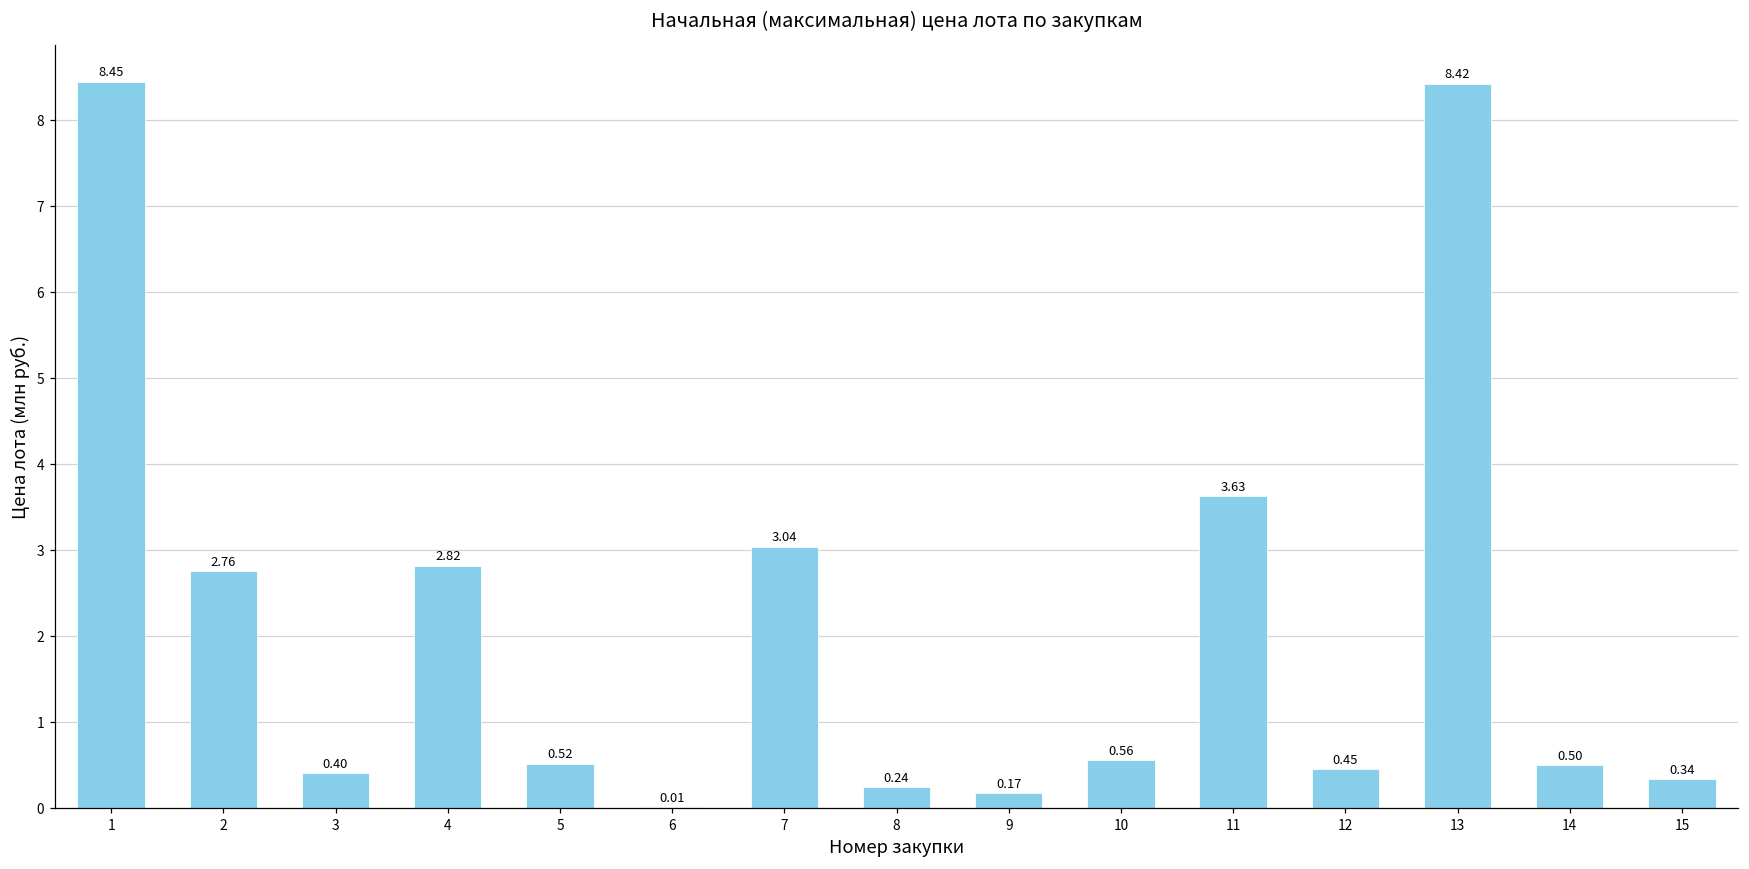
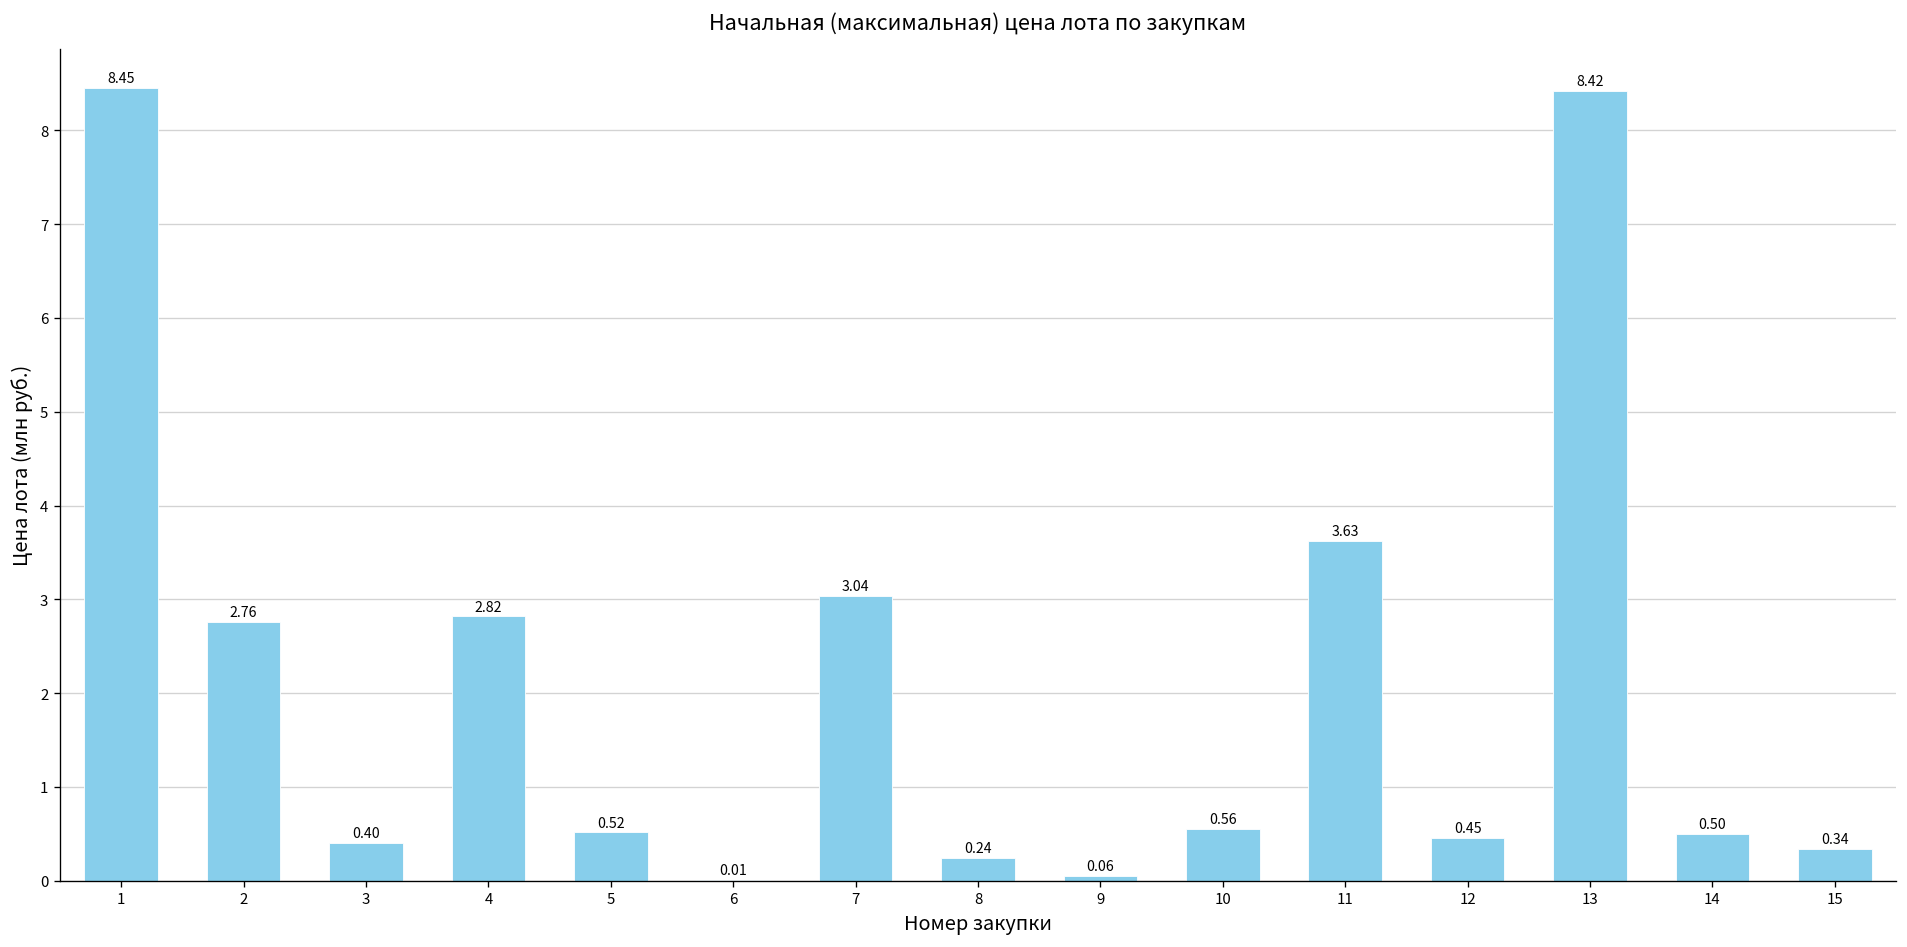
  {
    "1": 8.45,
    "2": 2.76,
    "3": 0.40,
    "4": 2.82,
    "5": 0.52,
    "6": 0.01,
    "7": 3.04,
    "8": 0.24,
-   "9": 0.17,
+   "9": 0.06,
    "10": 0.56,
    "11": 3.63,
    "12": 0.45,
    "13": 8.42,
    "14": 0.50,
    "15": 0.34
  }
